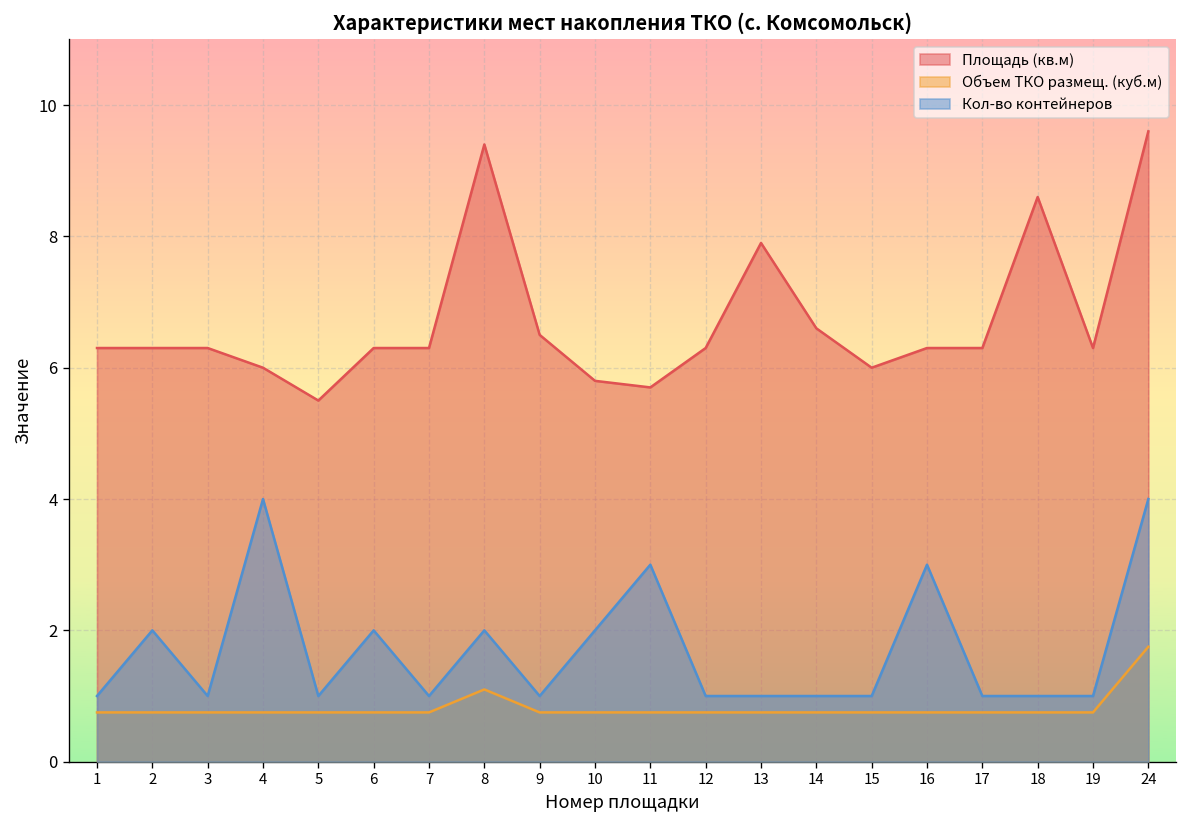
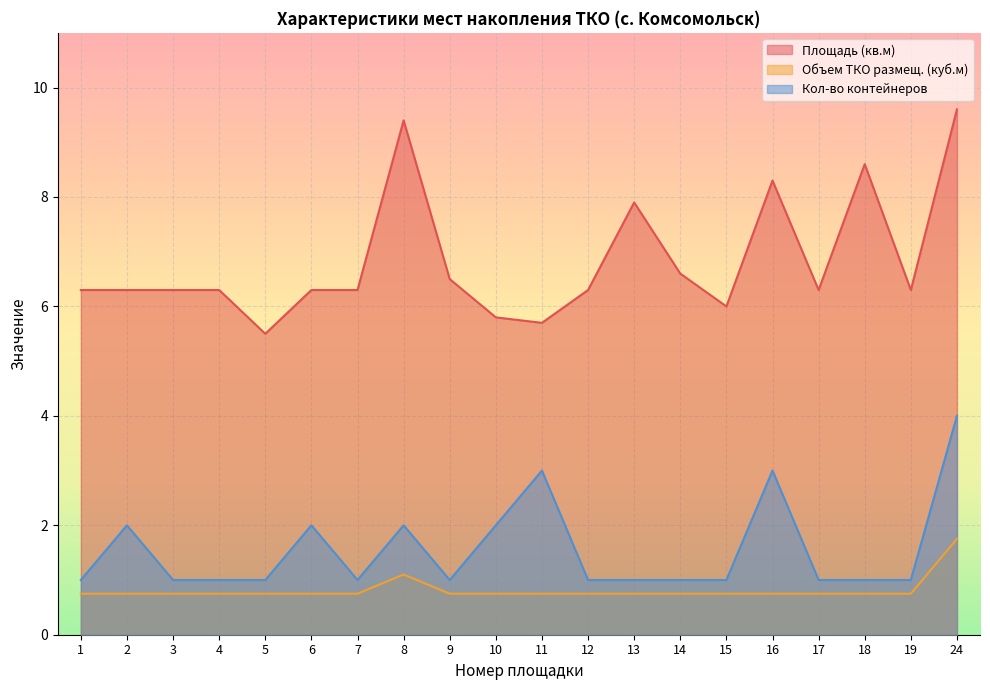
  {
    "Площадь (кв.м)": {
      "1": 6.3,
      "2": 6.3,
      "3": 6.3,
-     "4": 6.0,
+     "4": 6.3,
      "5": 5.5,
      "6": 6.3,
      "7": 6.3,
      "8": 9.4,
      "9": 6.5,
      "10": 5.8,
      "11": 5.7,
      "12": 6.3,
      "13": 7.9,
      "14": 6.6,
      "15": 6.0,
-     "16": 6.3,
+     "16": 8.3,
      "17": 6.3,
      "18": 8.6,
      "19": 6.3,
      "24": 9.6
    },
    "Объем ТКО размещ. (куб.м)": {
      "1": 0.8,
      "2": 0.8,
      "3": 0.8,
      "4": 0.8,
      "5": 0.8,
      "6": 0.8,
      "7": 0.8,
      "8": 1.1,
      "9": 0.8,
      "10": 0.8,
      "11": 0.8,
      "12": 0.8,
      "13": 0.8,
      "14": 0.8,
      "15": 0.8,
      "16": 0.8,
      "17": 0.8,
      "18": 0.8,
      "19": 0.8,
      "24": 1.8
    },
    "Кол-во контейнеров": {
      "1": 1,
      "2": 2,
      "3": 1,
-     "4": 4,
+     "4": 1,
      "5": 1,
      "6": 2,
      "7": 1,
      "8": 2,
      "9": 1,
      "10": 2,
      "11": 3,
      "12": 1,
      "13": 1,
      "14": 1,
      "15": 1,
      "16": 3,
      "17": 1,
      "18": 1,
      "19": 1,
      "24": 4
    }
  }
